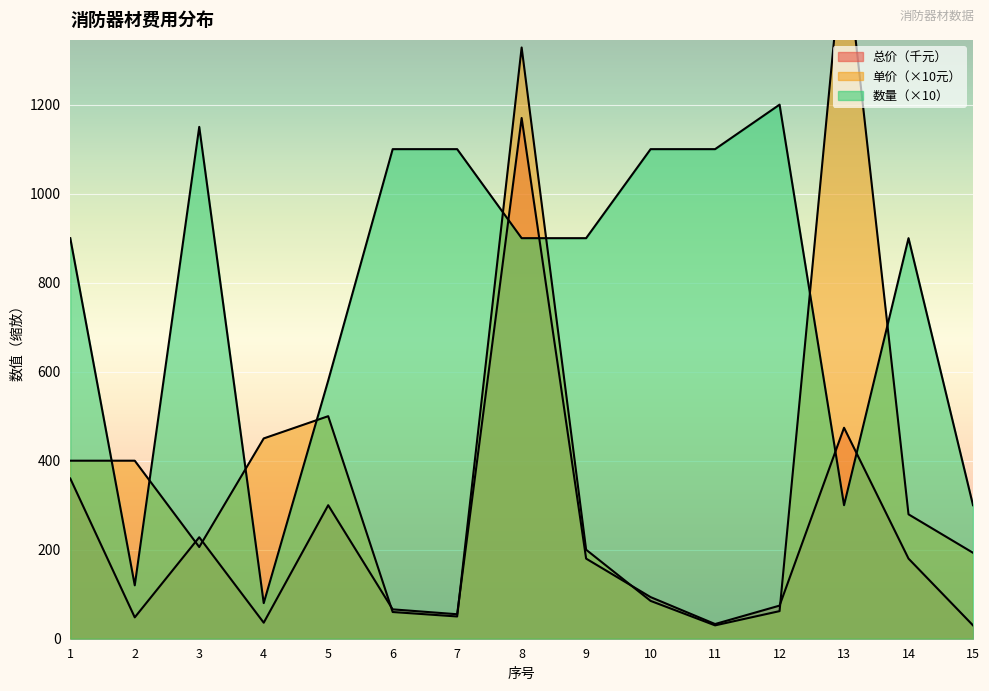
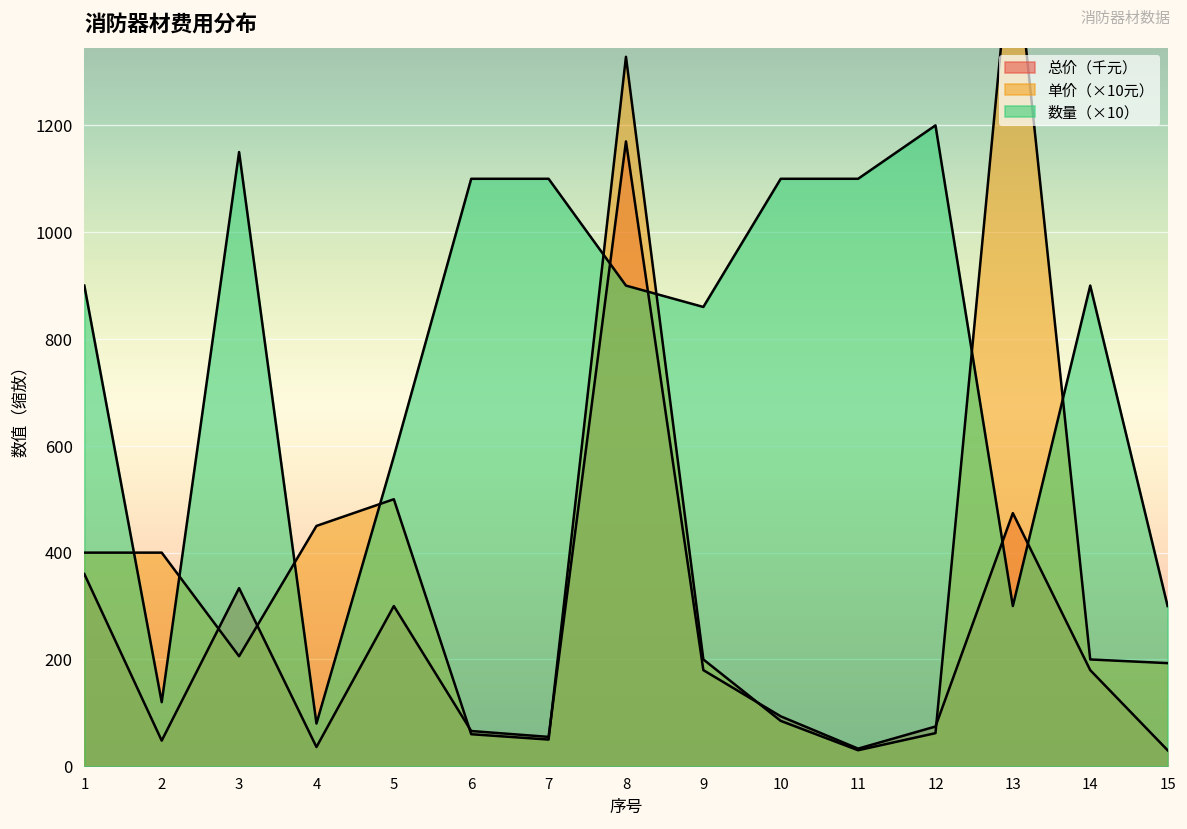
  {
    "总价（千元）": {
      "1": 360,
      "2": 50,
-     "3": 230,
+     "3": 330,
      "4": 40,
      "5": 300,
      "6": 70,
      "8": 1170,
      "9": 180,
      "10": 90,
      "12": 70,
      "13": 470,
      "14": 180,
      "15": 30
    },
    "单价（×10元）": {
      "1": 400,
      "2": 400,
      "3": 210,
      "4": 450,
      "5": 500,
      "6": 60,
      "8": 1330,
      "9": 200,
      "10": 90,
      "12": 60,
-     "14": 280,
+     "14": 200,
      "15": 190
    },
    "数量（×10）": {
      "1": 900,
      "2": 120,
      "3": 1150,
      "4": 80,
      "5": 580,
      "6": 1100,
      "7": 1100,
      "8": 900,
-     "9": 900,
+     "9": 860,
      "10": 1100,
      "11": 1100,
      "12": 1200,
      "13": 300,
      "14": 900,
      "15": 300
    }
  }
